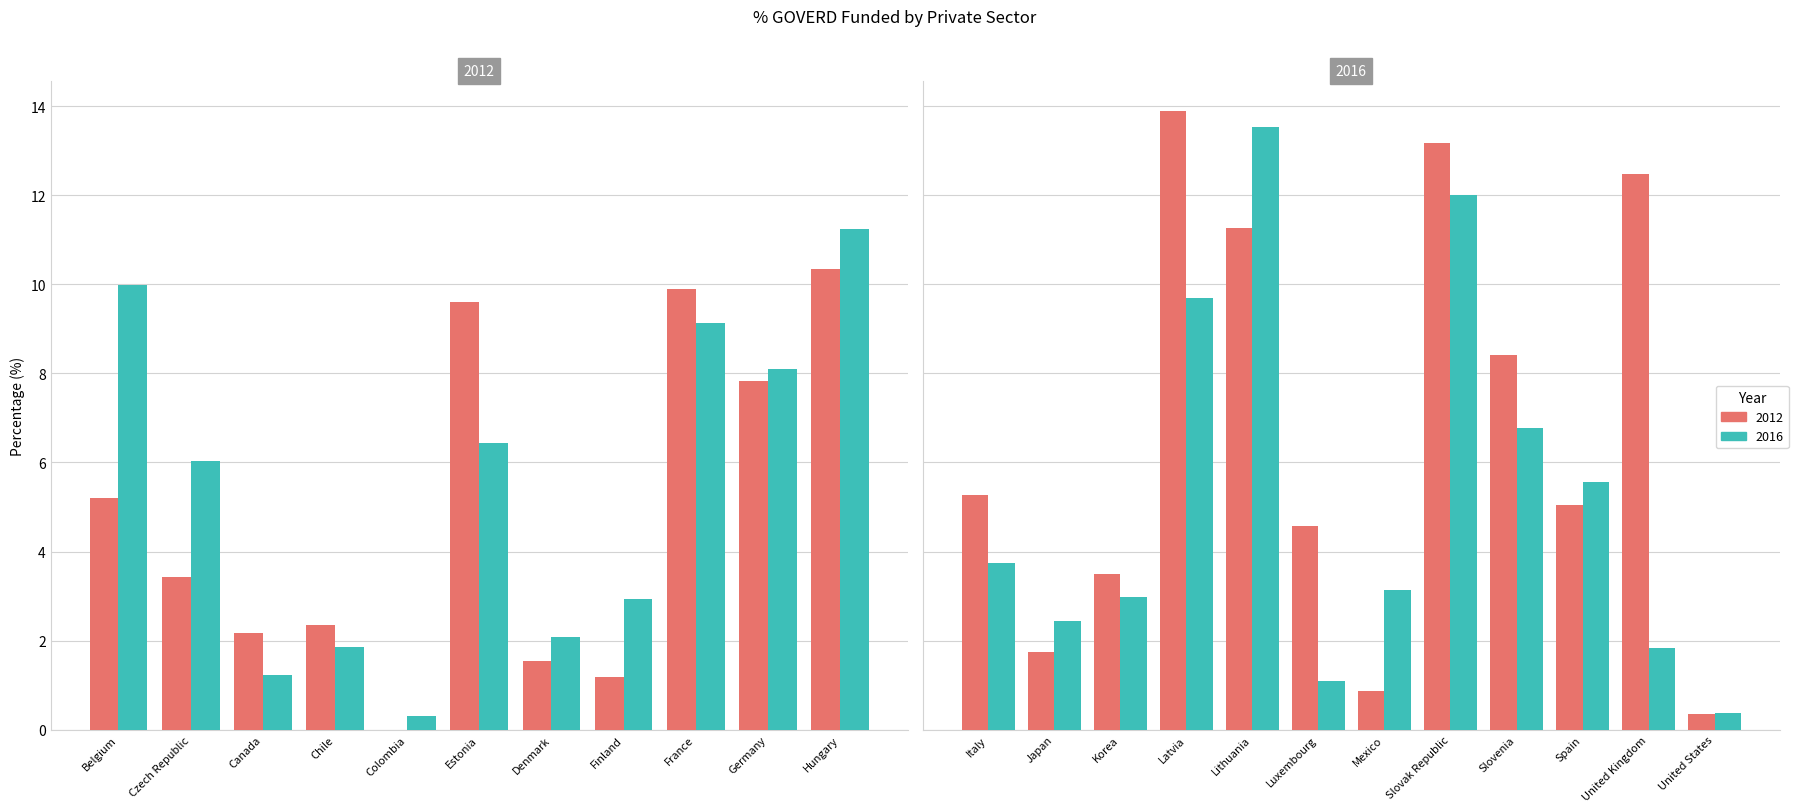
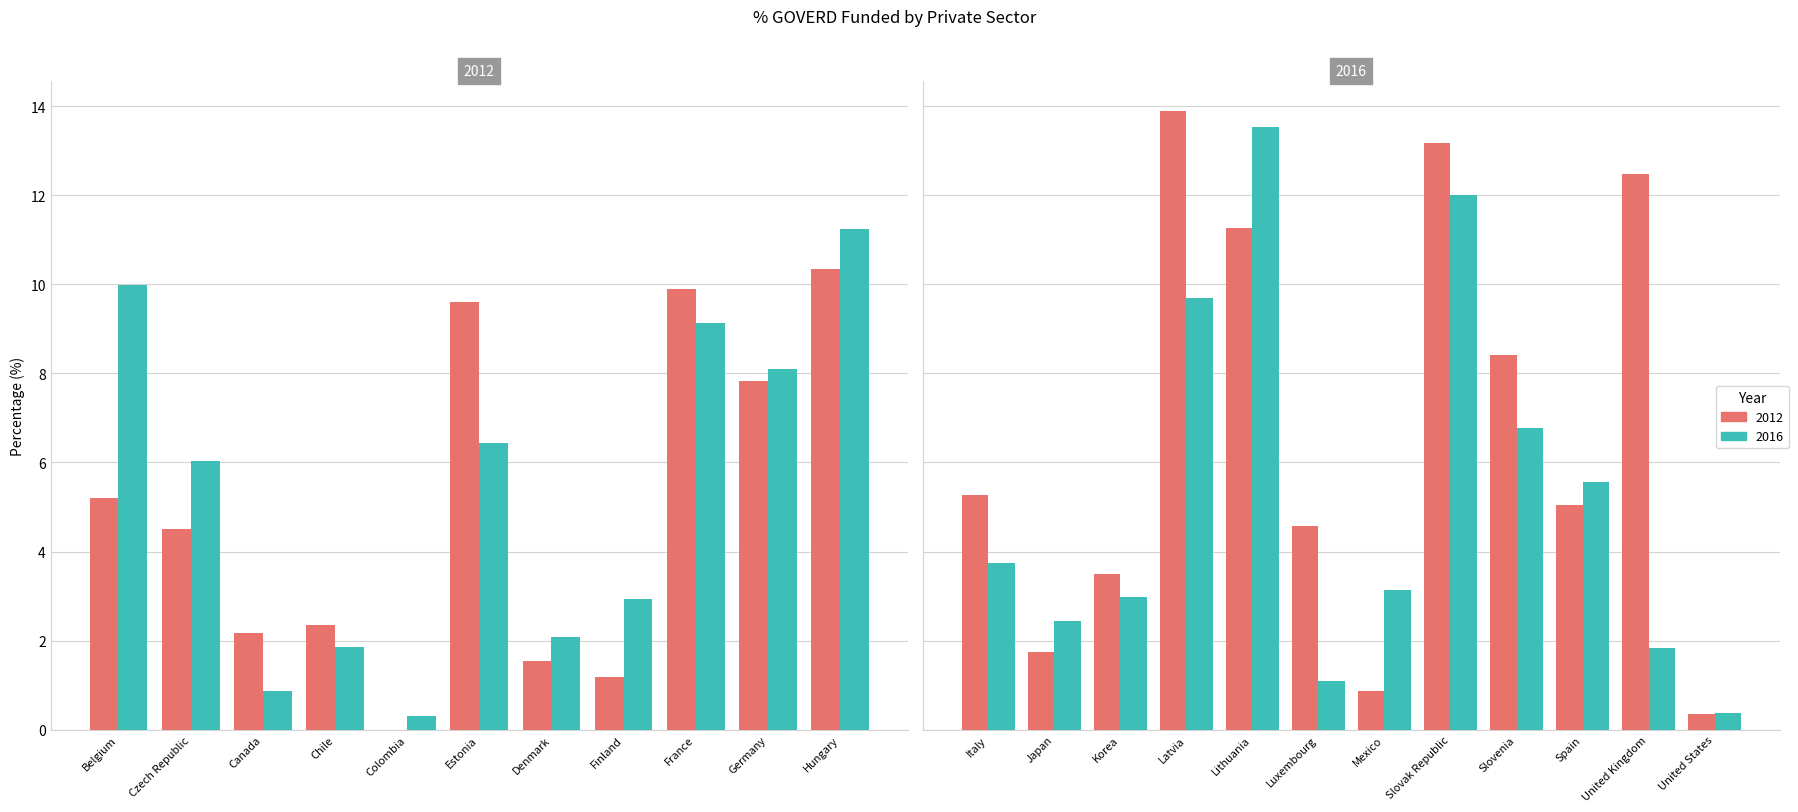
  {
    "2012": {
      "2012": {
        "Belgium": 5.2,
-       "Czech Republic": 3.4,
+       "Czech Republic": 4.5,
        "Canada": 2.2,
        "Chile": 2.4,
        "Colombia": 0.0,
        "Estonia": 9.6,
        "Denmark": 1.6,
        "Finland": 1.2,
        "France": 9.9,
        "Germany": 7.8,
        "Hungary": 10.3
      },
      "2016": {
        "Belgium": 10.0,
        "Czech Republic": 6.0,
-       "Canada": 1.2,
+       "Canada": 0.9,
        "Chile": 1.8,
        "Colombia": 0.3,
        "Estonia": 6.4,
        "Denmark": 2.1,
        "Finland": 2.9,
        "France": 9.1,
        "Germany": 8.1,
        "Hungary": 11.2
      }
    }
  }
